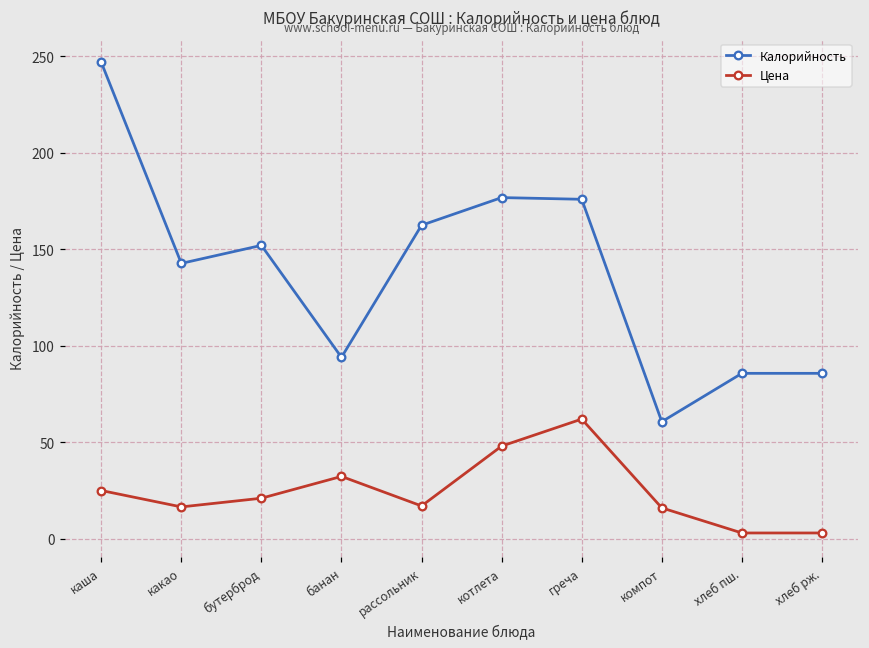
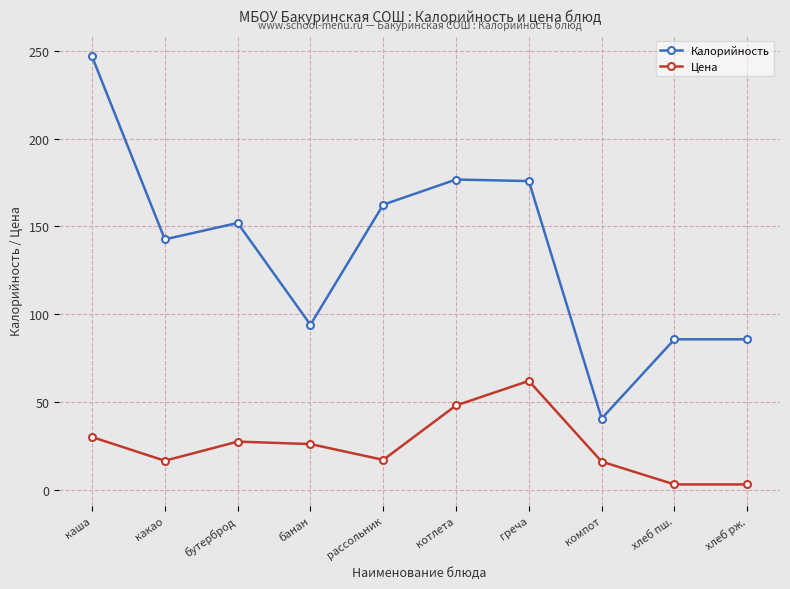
  {
    "Калорийность": {
      "каша": 247,
      "какао": 143,
      "бутерброд": 152,
      "банан": 94,
      "рассольник": 162,
      "котлета": 177,
      "греча": 176,
-     "компот": 61,
+     "компот": 41,
      "хлеб пш.": 86,
      "хлеб рж.": 86
    },
    "Цена": {
-     "каша": 25,
+     "каша": 30,
      "какао": 17,
-     "бутерброд": 21,
-     "банан": 32,
+     "бутерброд": 27,
+     "банан": 26,
      "рассольник": 17,
      "котлета": 48,
      "греча": 62,
      "компот": 16,
      "хлеб пш.": 3,
      "хлеб рж.": 3
    }
  }
